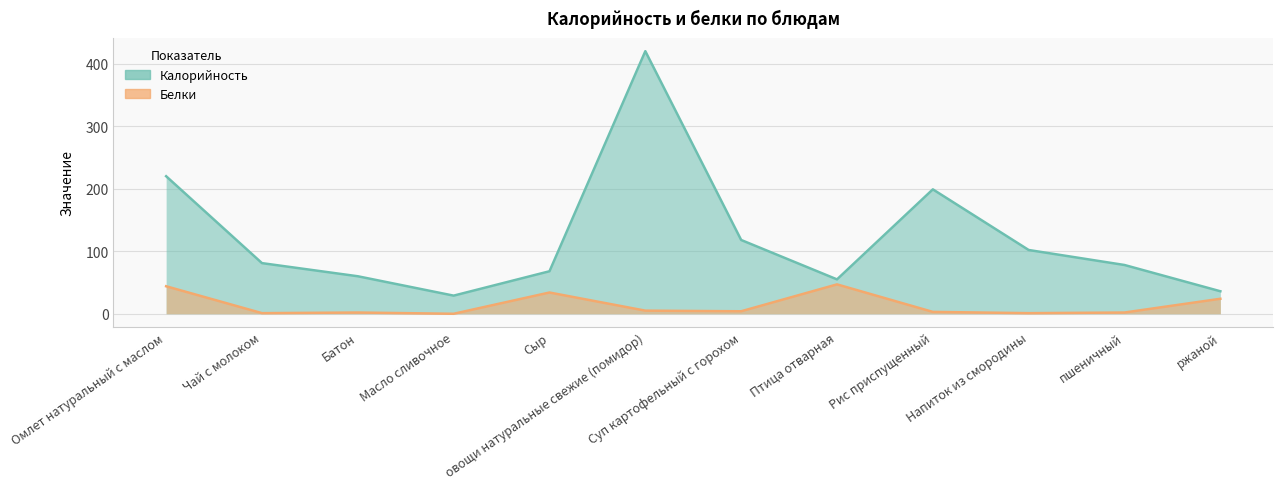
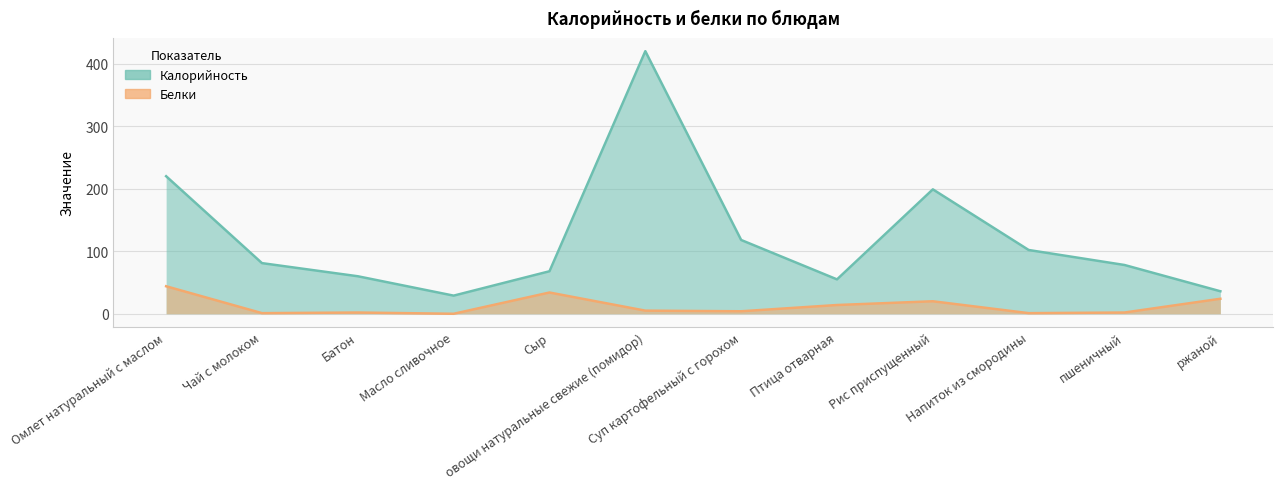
  {
    "Калорийность": {
      "Омлет натуральный с маслом": 220,
      "Чай с молоком": 80,
      "Батон": 60,
      "Масло сливочное": 30,
      "Сыр": 70,
      "овощи натуральные свежие (помидор)": 420,
      "Суп картофельный с горохом": 120,
      "Птица отварная": 60,
      "Рис приспущенный": 200,
      "Напиток из смородины": 100,
      "пшеничный": 80,
      "ржаной": 40
    },
    "Белки": {
      "Омлет натуральный с маслом": 40,
      "Чай с молоком": 0,
      "Батон": 0,
      "Масло сливочное": 0,
      "Сыр": 30,
      "овощи натуральные свежие (помидор)": 10,
      "Суп картофельный с горохом": 0,
-     "Птица отварная": 50,
-     "Рис приспущенный": 0,
+     "Птица отварная": 10,
+     "Рис приспущенный": 20,
      "Напиток из смородины": 0,
      "пшеничный": 0,
      "ржаной": 20
    }
  }
